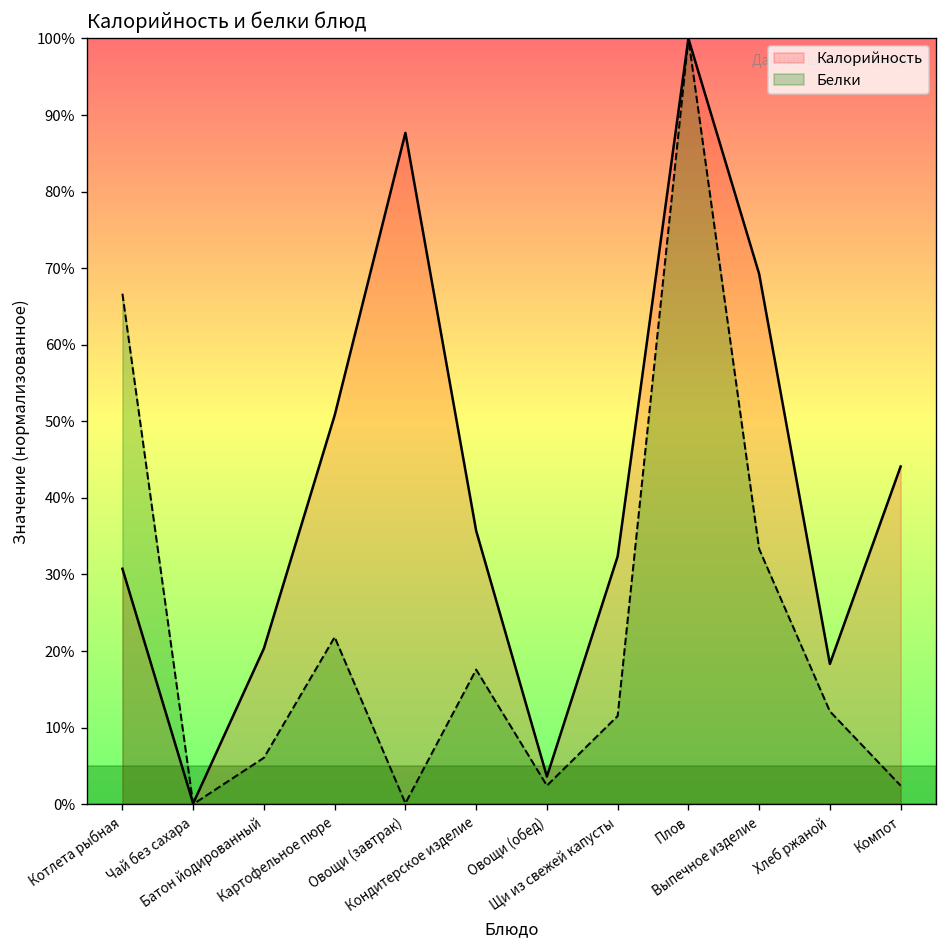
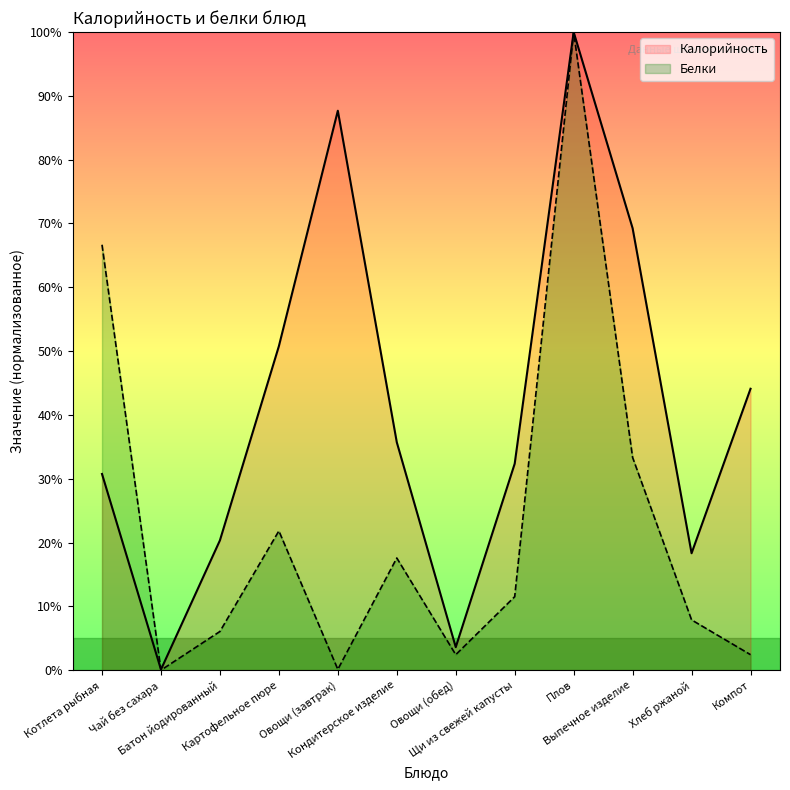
  {
    "Калорийность": {
      "Котлета рыбная": "31%",
      "Батон йодированный": "20%",
      "Картофельное пюре": "51%",
      "Овощи (завтрак)": "88%",
      "Кондитерское изделие": "36%",
      "Овощи (обед)": "4%",
      "Щи из свежей капусты": "32%",
      "Выпечное изделие": "69%",
      "Хлеб ржаной": "18%",
      "Компот": "44%"
    },
    "Белки": {
      "Котлета рыбная": "67%",
      "Батон йодированный": "6%",
      "Картофельное пюре": "22%",
      "Овощи (завтрак)": "0%",
      "Кондитерское изделие": "18%",
      "Овощи (обед)": "2%",
      "Щи из свежей капусты": "12%",
      "Выпечное изделие": "33%",
-     "Хлеб ржаной": "12%",
+     "Хлеб ржаной": "8%",
      "Компот": "2%"
    }
  }
